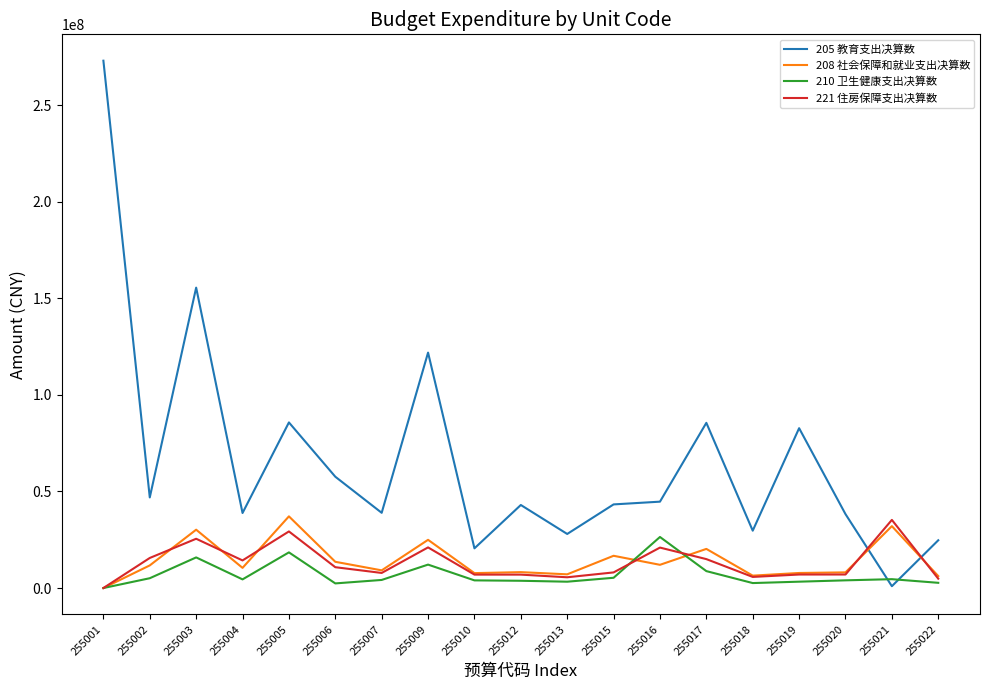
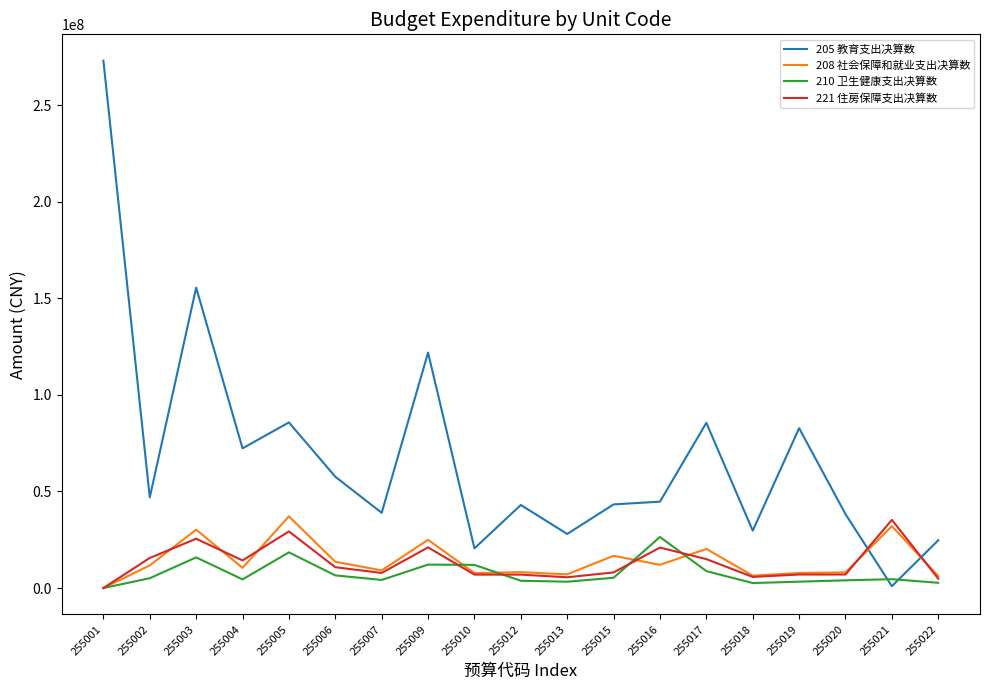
  {
    "205 教育支出决算数": {
      "255001": 273000000,
      "255002": 47000000,
      "255003": 156000000,
-     "255004": 39000000,
+     "255004": 72000000,
      "255005": 86000000,
      "255006": 58000000,
      "255007": 39000000,
      "255009": 122000000,
      "255010": 21000000,
      "255012": 43000000,
      "255013": 28000000,
      "255015": 43000000,
      "255016": 45000000,
      "255017": 86000000,
      "255018": 30000000,
      "255019": 83000000,
      "255020": 38000000,
      "255021": 1000000,
      "255022": 25000000
    },
    "208 社会保障和就业支出决算数": {
      "255002": 12000000,
      "255003": 30000000,
      "255004": 10000000,
      "255005": 37000000,
      "255006": 14000000,
      "255009": 25000000,
      "255013": 7000000,
      "255015": 17000000,
      "255016": 12000000,
      "255017": 20000000,
      "255021": 32000000,
      "255022": 6000000
    },
    "210 卫生健康支出决算数": {
      "255002": 5000000,
      "255003": 16000000,
      "255004": 4000000,
      "255005": 18000000,
-     "255006": 2000000,
+     "255006": 7000000,
      "255007": 4000000,
      "255009": 12000000,
-     "255010": 4000000,
+     "255010": 12000000,
      "255012": 4000000,
      "255013": 3000000,
      "255015": 5000000,
      "255016": 26000000,
      "255017": 9000000,
      "255018": 3000000,
      "255019": 3000000,
      "255020": 4000000,
      "255021": 5000000,
      "255022": 3000000
    },
    "221 住房保障支出决算数": {
      "255002": 16000000,
      "255003": 26000000,
      "255004": 14000000,
      "255005": 29000000,
      "255006": 11000000,
      "255009": 21000000,
      "255013": 6000000,
      "255015": 8000000,
      "255016": 21000000,
      "255017": 15000000,
      "255021": 35000000,
      "255022": 5000000
    }
  }
